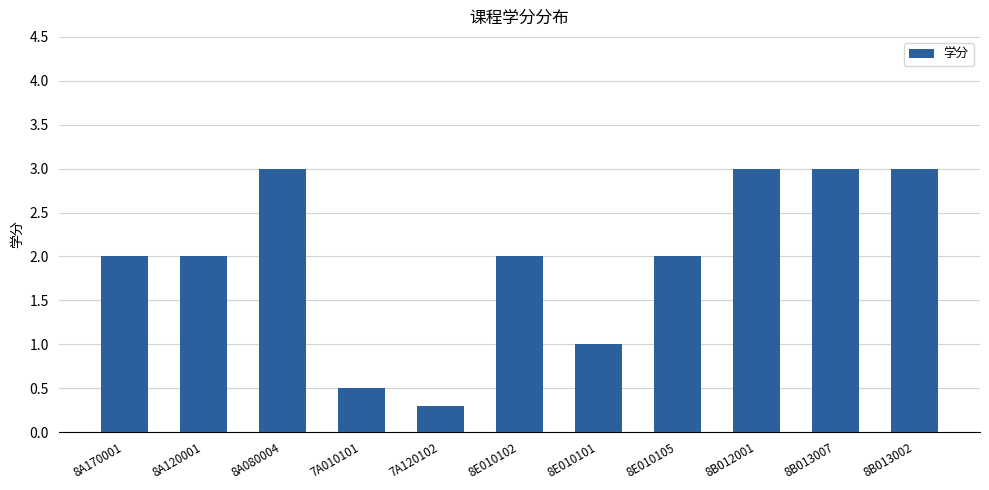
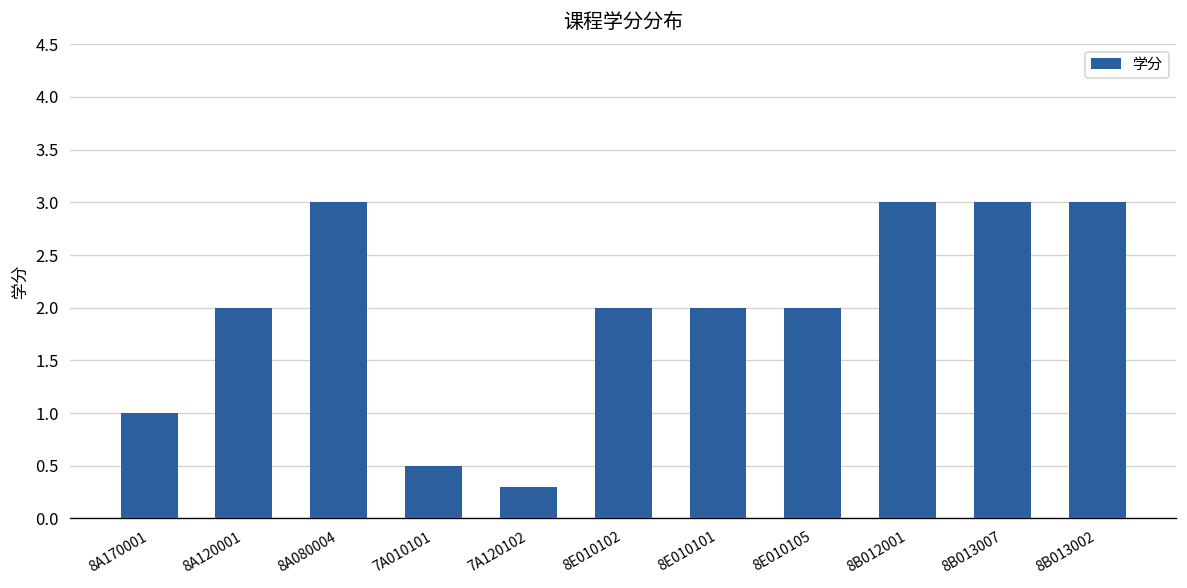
  {
-   "8A170001": 2,
+   "8A170001": 1,
    "8A120001": 2,
    "8A080004": 3,
    "7A010101": 0.5,
    "7A120102": 0.3,
    "8E010102": 2,
-   "8E010101": 1,
+   "8E010101": 2,
    "8E010105": 2,
    "8B012001": 3,
    "8B013007": 3,
    "8B013002": 3
  }
